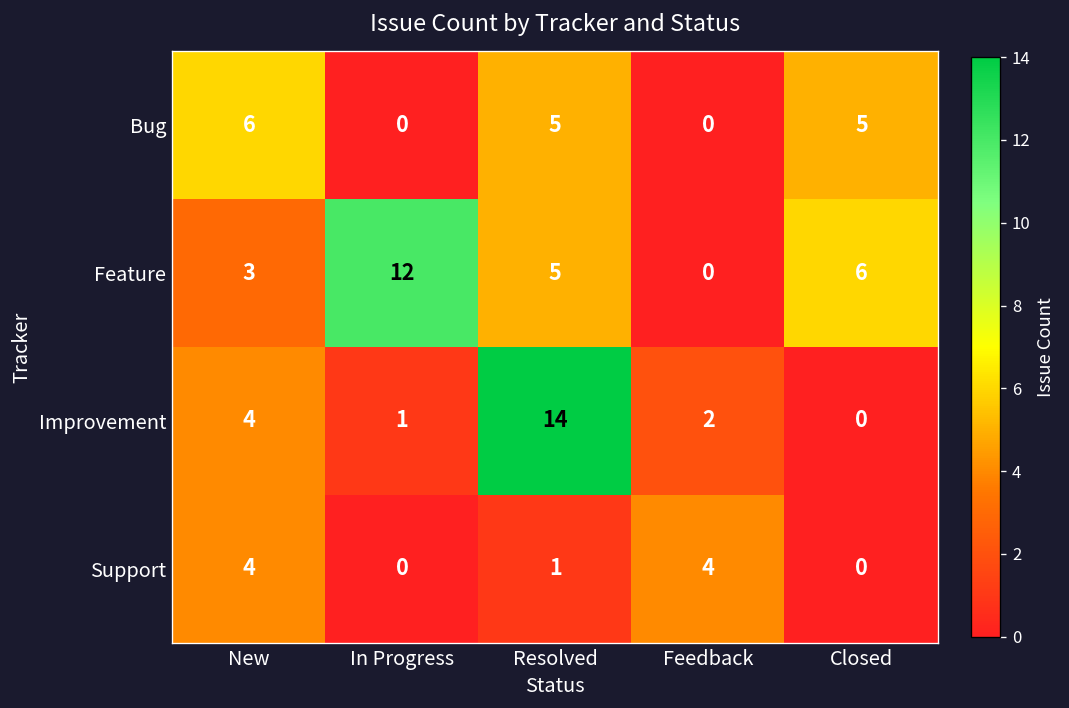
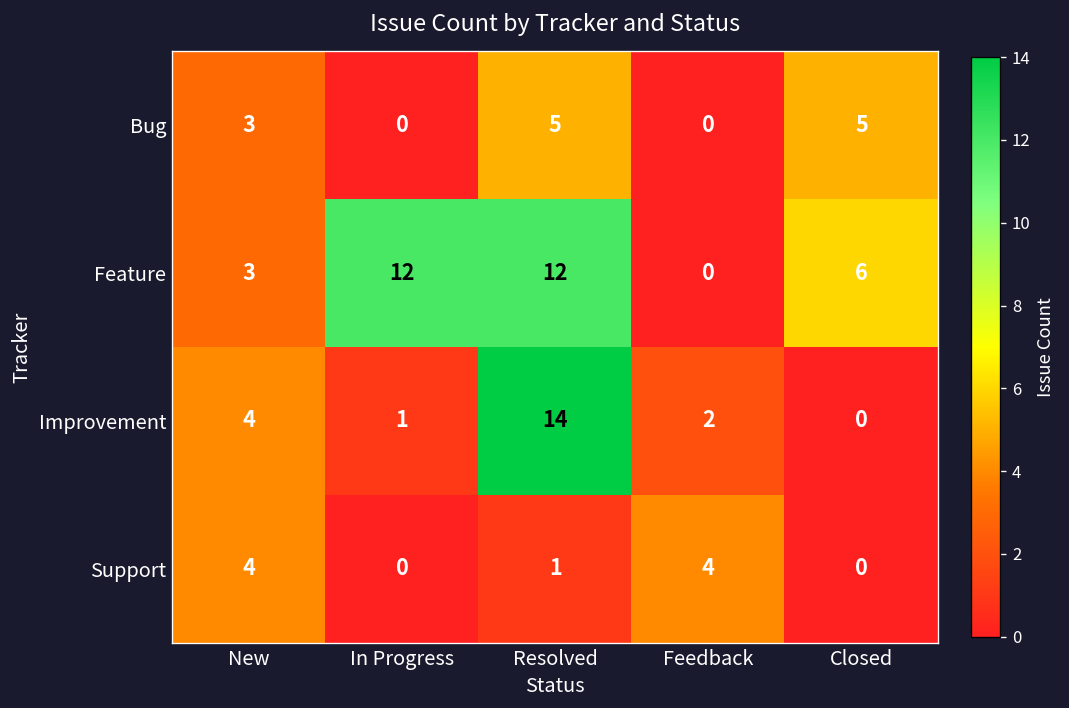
  {
    "Bug": {
-     "New": 6,
+     "New": 3,
      "In Progress": 0,
      "Resolved": 5,
      "Feedback": 0,
      "Closed": 5
    },
    "Feature": {
      "New": 3,
      "In Progress": 12,
-     "Resolved": 5,
+     "Resolved": 12,
      "Feedback": 0,
      "Closed": 6
    },
    "Improvement": {
      "New": 4,
      "In Progress": 1,
      "Resolved": 14,
      "Feedback": 2,
      "Closed": 0
    },
    "Support": {
      "New": 4,
      "In Progress": 0,
      "Resolved": 1,
      "Feedback": 4,
      "Closed": 0
    }
  }
